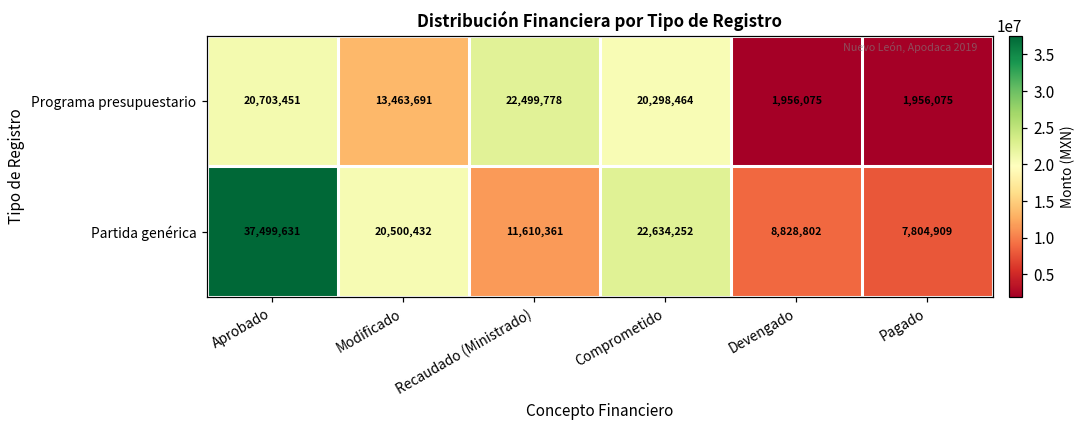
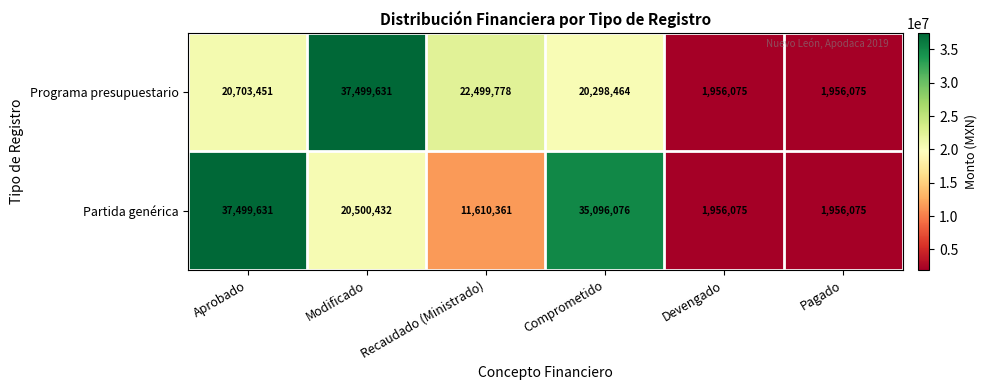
  {
    "Programa presupuestario": {
      "Aprobado": "20,703,451",
-     "Modificado": "13,463,691",
+     "Modificado": "37,499,631",
      "Recaudado (Ministrado)": "22,499,778",
      "Comprometido": "20,298,464",
      "Devengado": "1,956,075"
    },
    "Partida genérica": {
      "Aprobado": "37,499,631",
      "Modificado": "20,500,432",
      "Recaudado (Ministrado)": "11,610,361",
-     "Comprometido": "22,634,252",
-     "Devengado": "8,828,802",
-     "Pagado": "7,804,909"
+     "Comprometido": "35,096,076",
+     "Devengado": "1,956,075",
+     "Pagado": "1,956,075"
    }
  }
